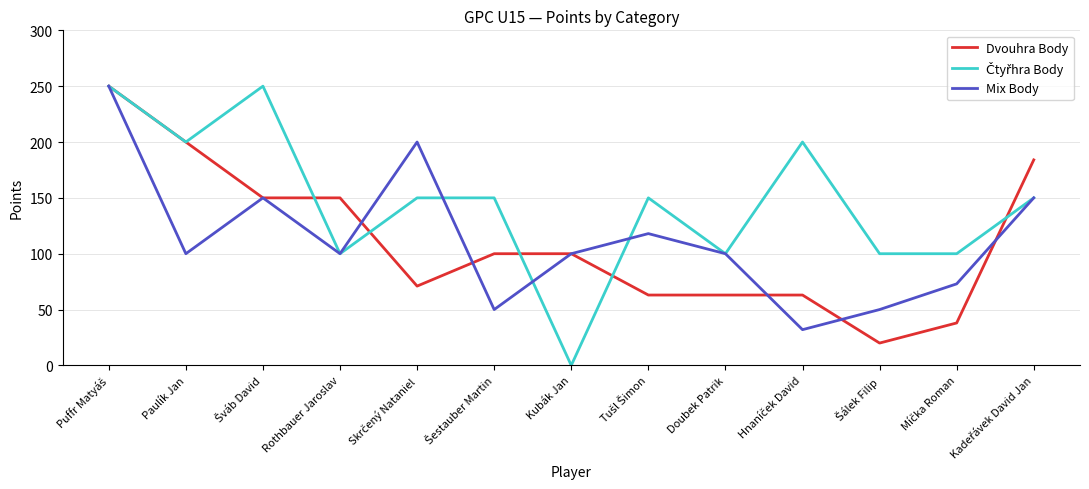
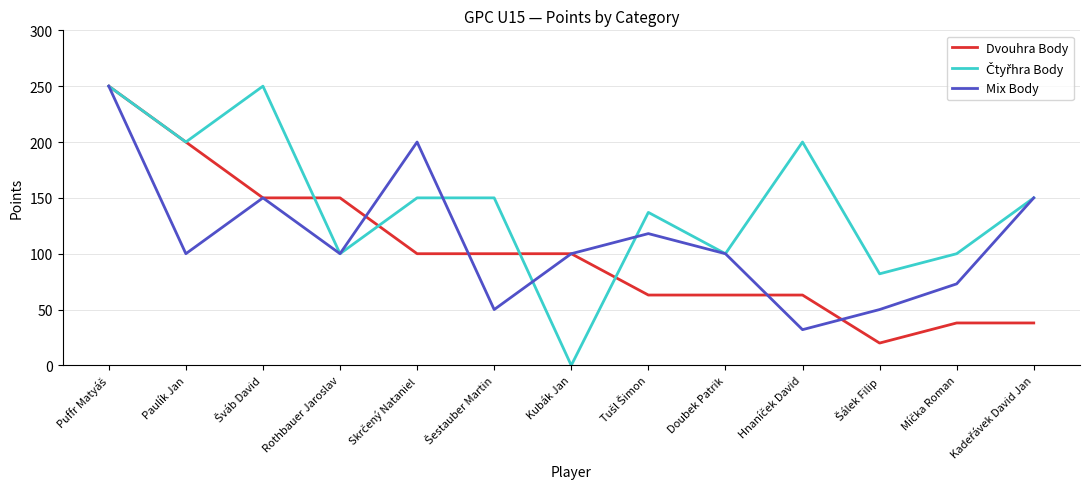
  {
    "Dvouhra Body": {
      "Rothbauer Jaroslav": 150,
-     "Skrčený Nataniel": 71,
+     "Skrčený Nataniel": 100,
      "Šestauber Martin": 100,
      "Tušl Šimon": 63,
      "Doubek Patrik": 63,
      "Hnaníček David": 63,
      "Šálek Filip": 20,
      "Míčka Roman": 38,
-     "Kadeřávek David Jan": 184
+     "Kadeřávek David Jan": 38
    },
    "Čtyřhra Body": {
      "Šváb David": 250,
      "Skrčený Nataniel": 150,
      "Šestauber Martin": 150,
      "Kubák Jan": 0,
-     "Tušl Šimon": 150,
+     "Tušl Šimon": 137,
      "Hnaníček David": 200,
-     "Šálek Filip": 100,
+     "Šálek Filip": 82,
      "Míčka Roman": 100
    },
    "Mix Body": {
      "Paulík Jan": 100,
      "Skrčený Nataniel": 200,
      "Šestauber Martin": 50,
      "Tušl Šimon": 118,
      "Hnaníček David": 32,
      "Šálek Filip": 50,
      "Míčka Roman": 73
    }
  }
